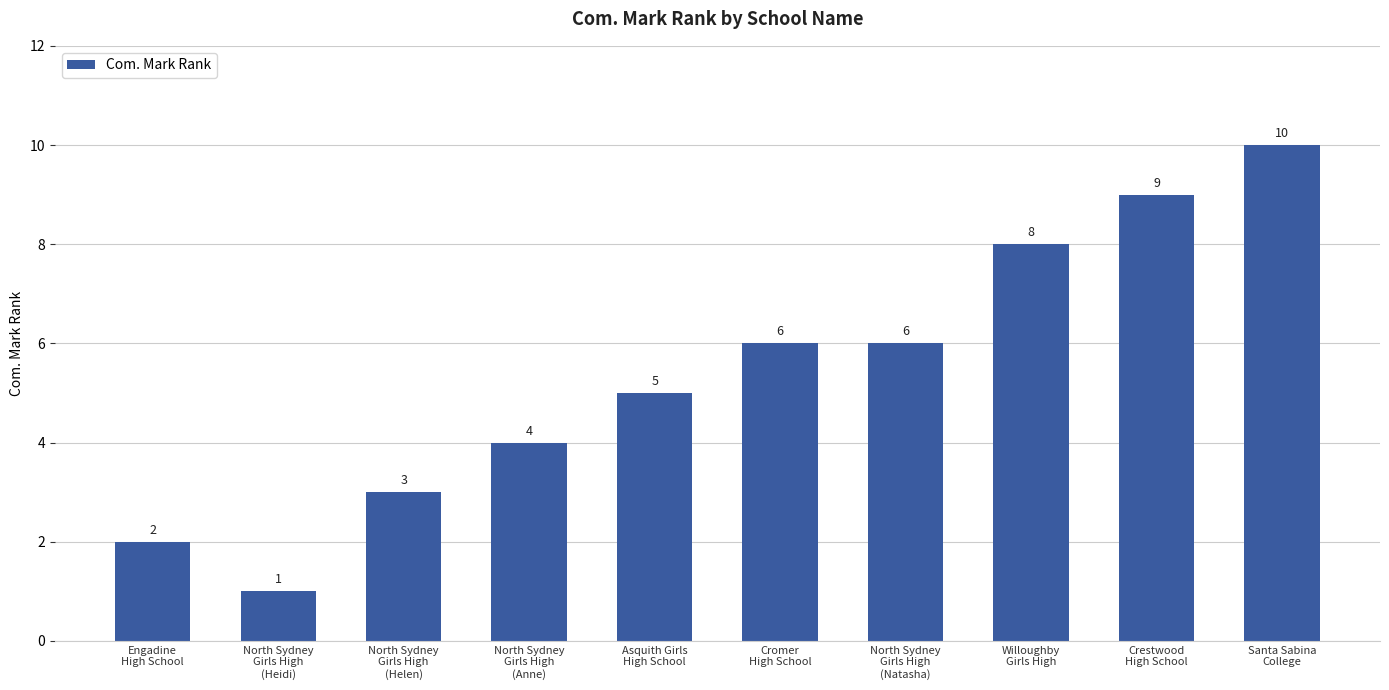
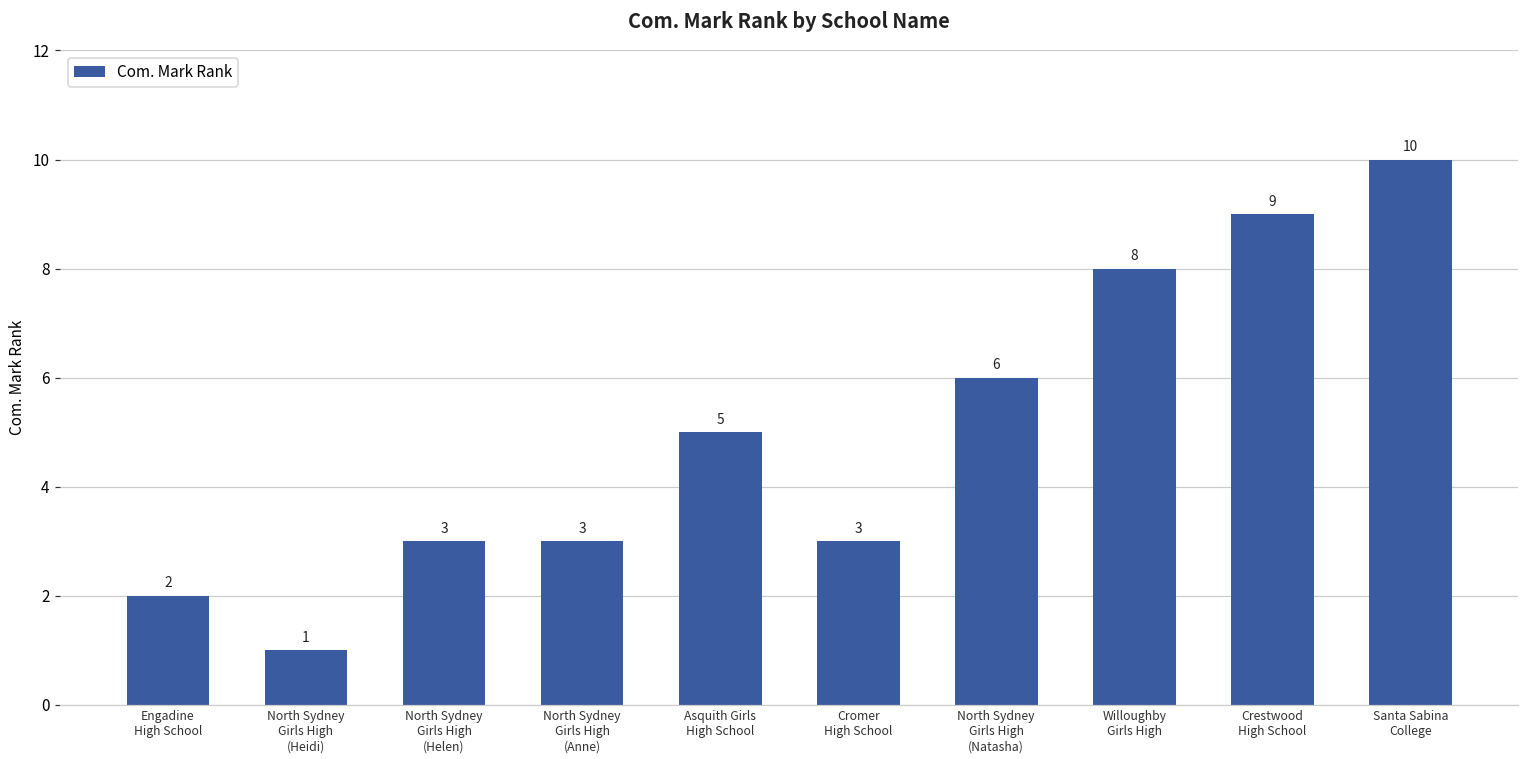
  {
    "Engadine High School": 2,
    "North Sydney Girls High (Heidi)": 1,
    "North Sydney Girls High (Helen)": 3,
-   "North Sydney Girls High (Anne)": 4,
+   "North Sydney Girls High (Anne)": 3,
    "Asquith Girls High School": 5,
-   "Cromer High School": 6,
+   "Cromer High School": 3,
    "North Sydney Girls High (Natasha)": 6,
    "Willoughby Girls High": 8,
    "Crestwood High School": 9,
    "Santa Sabina College": 10
  }
